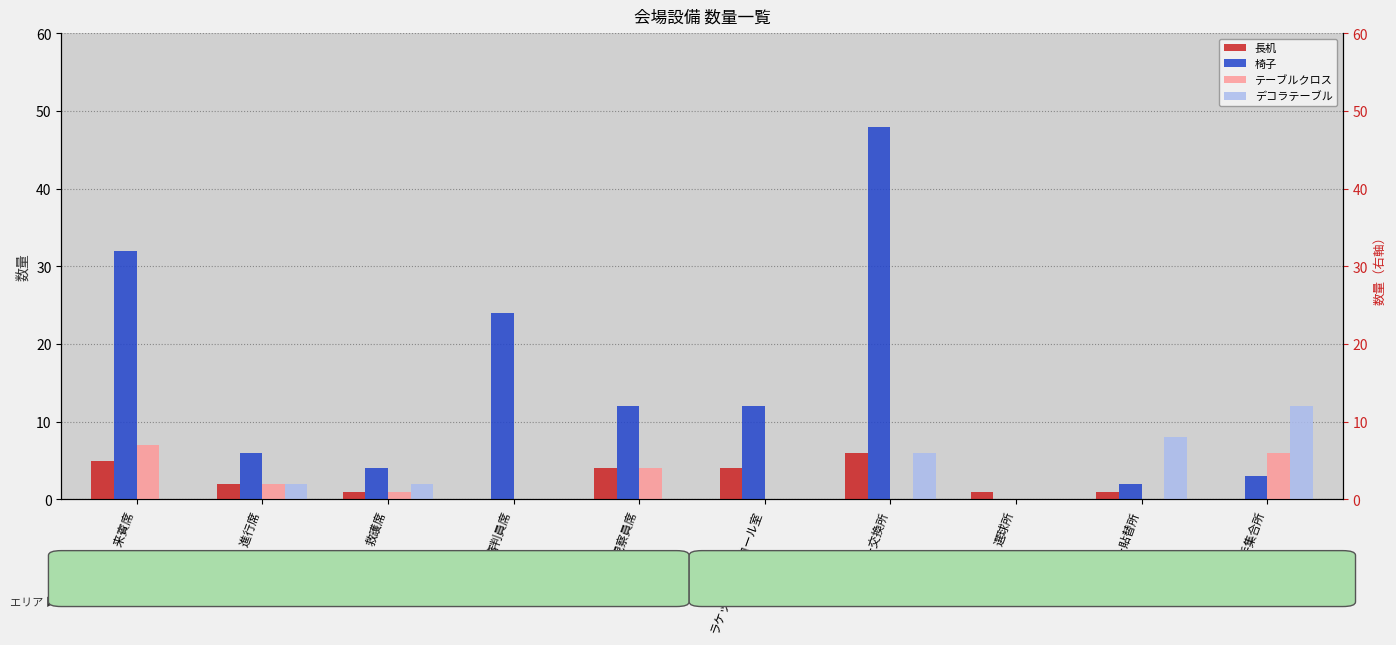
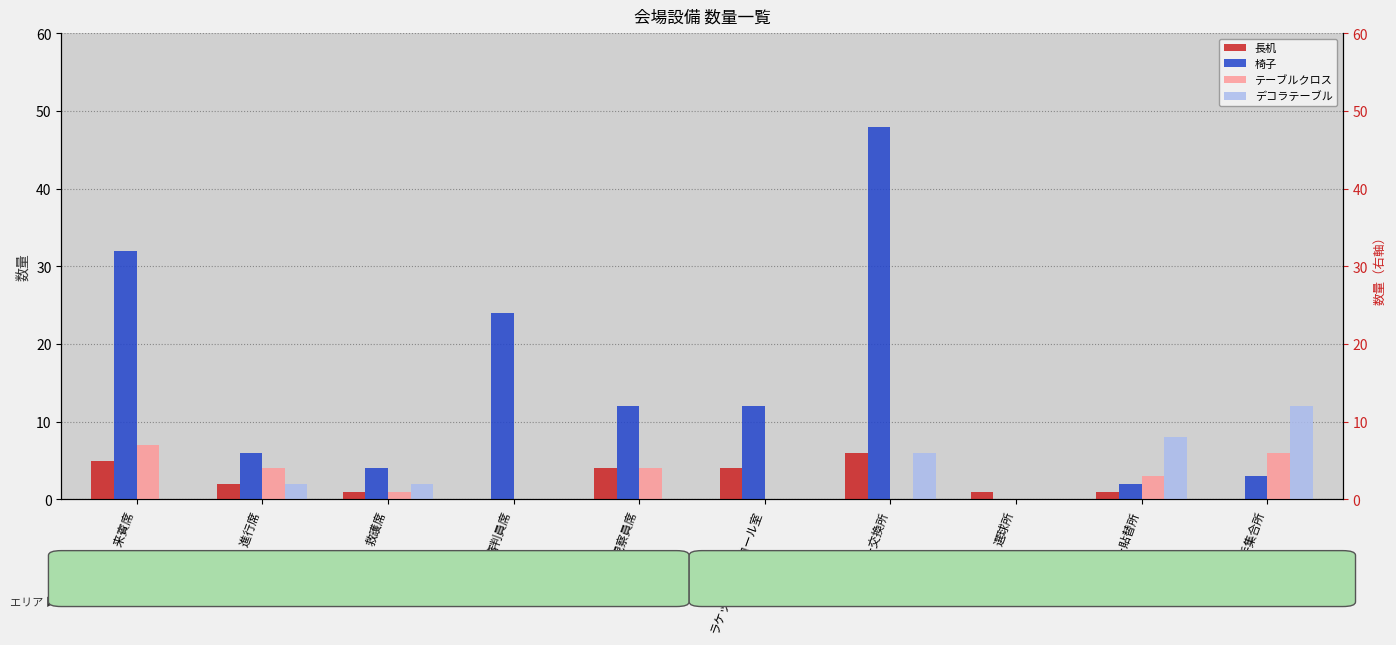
  {
    "長机": {
      "競技役員・来賓席": 5,
      "放送・進行席": 2,
      "救護席": 1,
      "審判員席": 0,
      "報道員・視察員席": 4,
      "ラケットコントロール室": 4,
      "オーダー交換所": 6,
      "選球所": 1,
      "ラバー貼替所": 1,
      "選手集合所": 0
    },
    "椅子": {
      "競技役員・来賓席": 32,
      "放送・進行席": 6,
      "救護席": 4,
      "審判員席": 24,
      "報道員・視察員席": 12,
      "ラケットコントロール室": 12,
      "オーダー交換所": 48,
      "選球所": 0,
      "ラバー貼替所": 2,
      "選手集合所": 3
    },
    "テーブルクロス": {
      "競技役員・来賓席": 7,
-     "放送・進行席": 2,
+     "放送・進行席": 4,
      "救護席": 1,
      "審判員席": 0,
      "報道員・視察員席": 4,
      "ラケットコントロール室": 0,
      "オーダー交換所": 0,
      "選球所": 0,
-     "ラバー貼替所": 0,
+     "ラバー貼替所": 3,
      "選手集合所": 6
    },
    "デコラテーブル": {
      "競技役員・来賓席": 0,
      "放送・進行席": 2,
      "救護席": 2,
      "審判員席": 0,
      "報道員・視察員席": 0,
      "ラケットコントロール室": 0,
      "オーダー交換所": 6,
      "選球所": 0,
      "ラバー貼替所": 8,
      "選手集合所": 12
    }
  }
